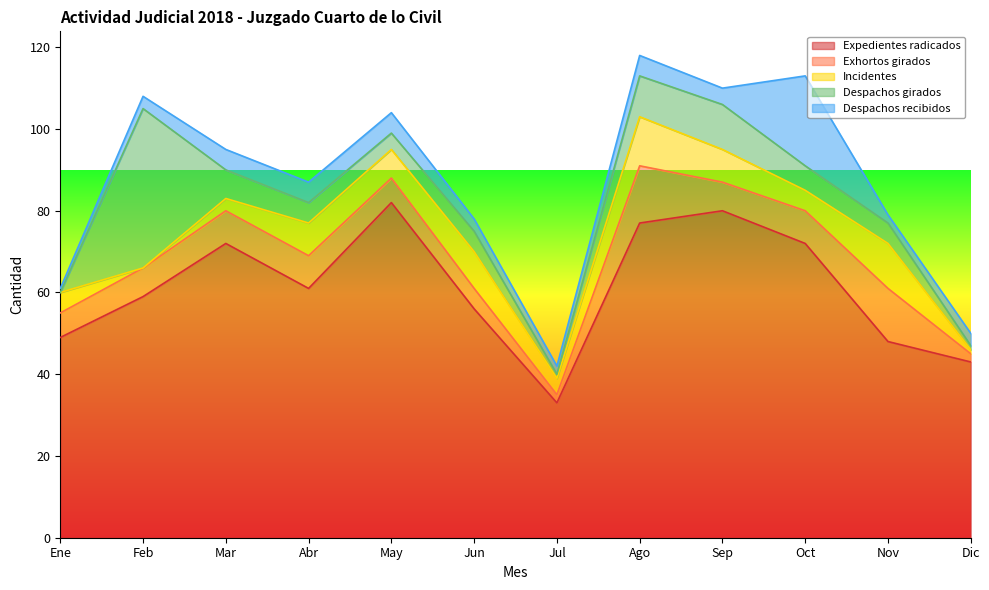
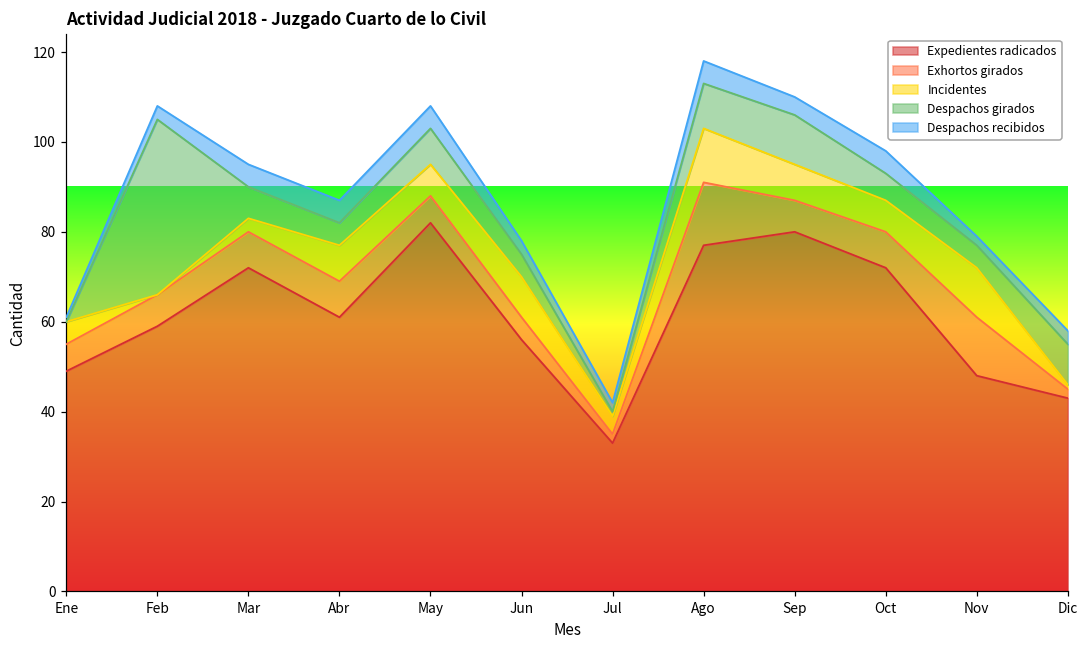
  {
    "Expedientes radicados": {
      "Ene": 49,
      "Feb": 59,
      "Mar": 72,
      "Abr": 61,
      "May": 82,
      "Jun": 56,
      "Jul": 33,
      "Ago": 77,
      "Sep": 80,
      "Oct": 72,
      "Nov": 48,
      "Dic": 43
    },
    "Exhortos girados": {
      "Ene": 6,
      "Mar": 8,
      "Abr": 8,
      "May": 6,
      "Jun": 5,
      "Jul": 2,
      "Ago": 14,
      "Sep": 7,
      "Oct": 8,
      "Nov": 13,
      "Dic": 2
    },
    "Incidentes": {
      "Mar": 3,
      "Abr": 8,
      "May": 7,
      "Jun": 9,
      "Jul": 4,
      "Ago": 12,
      "Sep": 8,
-     "Oct": 5,
+     "Oct": 7,
      "Nov": 11,
      "Dic": 1
    },
    "Despachos girados": {
      "Feb": 39,
      "Mar": 7,
      "Abr": 5,
-     "May": 4,
+     "May": 8,
      "Jun": 5,
      "Jul": 1,
      "Ago": 10,
      "Sep": 11,
      "Oct": 6,
      "Nov": 5,
-     "Dic": 1
+     "Dic": 9
    },
    "Despachos recibidos": {
      "Ene": 1,
      "Feb": 3,
      "Mar": 5,
      "Abr": 5,
      "May": 5,
      "Jun": 3,
      "Jul": 2,
      "Ago": 5,
      "Sep": 4,
-     "Oct": 22,
+     "Oct": 5,
      "Nov": 2,
      "Dic": 3
    }
  }
